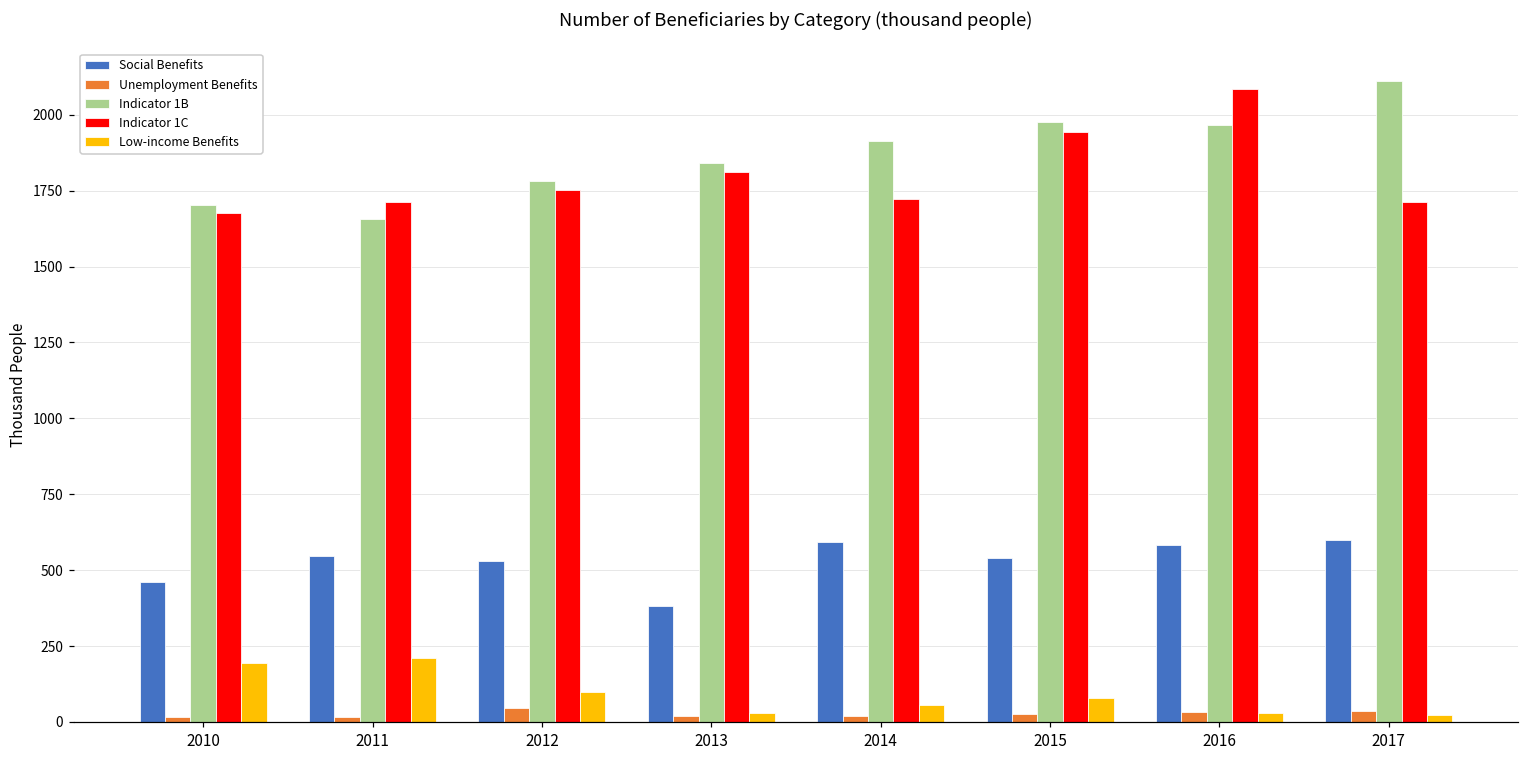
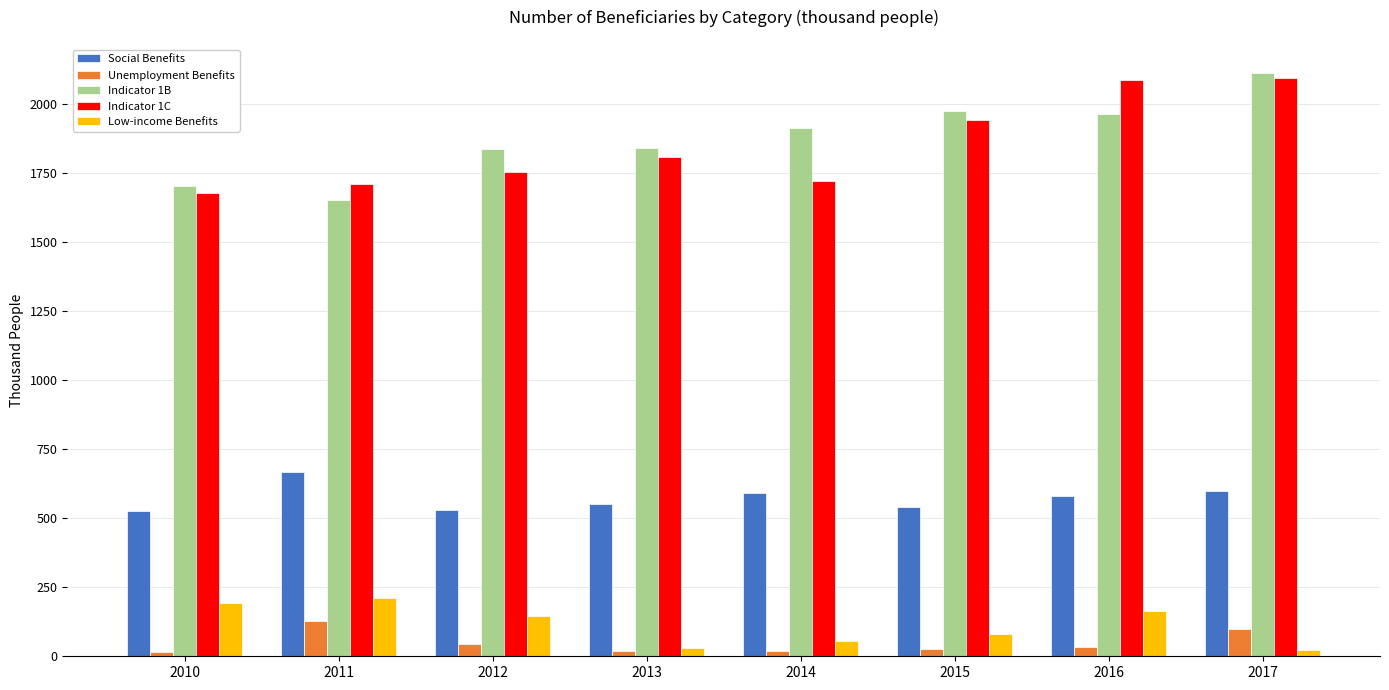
  {
    "Social Benefits": {
-     "2010": 460,
-     "2011": 550,
+     "2010": 530,
+     "2011": 670,
      "2012": 530,
-     "2013": 380,
+     "2013": 550,
      "2014": 590,
      "2015": 540,
      "2016": 580,
      "2017": 600
    },
    "Unemployment Benefits": {
      "2010": 20,
-     "2011": 20,
+     "2011": 130,
      "2012": 50,
      "2013": 20,
      "2014": 20,
      "2015": 30,
      "2016": 30,
-     "2017": 40
+     "2017": 100
    },
    "Indicator 1B": {
      "2010": 1700,
      "2011": 1660,
-     "2012": 1780,
+     "2012": 1840,
      "2013": 1840,
      "2014": 1910,
      "2015": 1980,
      "2016": 1960,
      "2017": 2110
    },
    "Indicator 1C": {
      "2010": 1680,
      "2011": 1710,
      "2012": 1750,
      "2013": 1810,
      "2014": 1720,
      "2015": 1940,
      "2016": 2090,
-     "2017": 1710
+     "2017": 2100
    },
    "Low-income Benefits": {
      "2010": 190,
      "2011": 210,
-     "2012": 100,
+     "2012": 150,
      "2013": 30,
      "2014": 60,
      "2015": 80,
-     "2016": 30,
+     "2016": 160,
      "2017": 20
    }
  }
